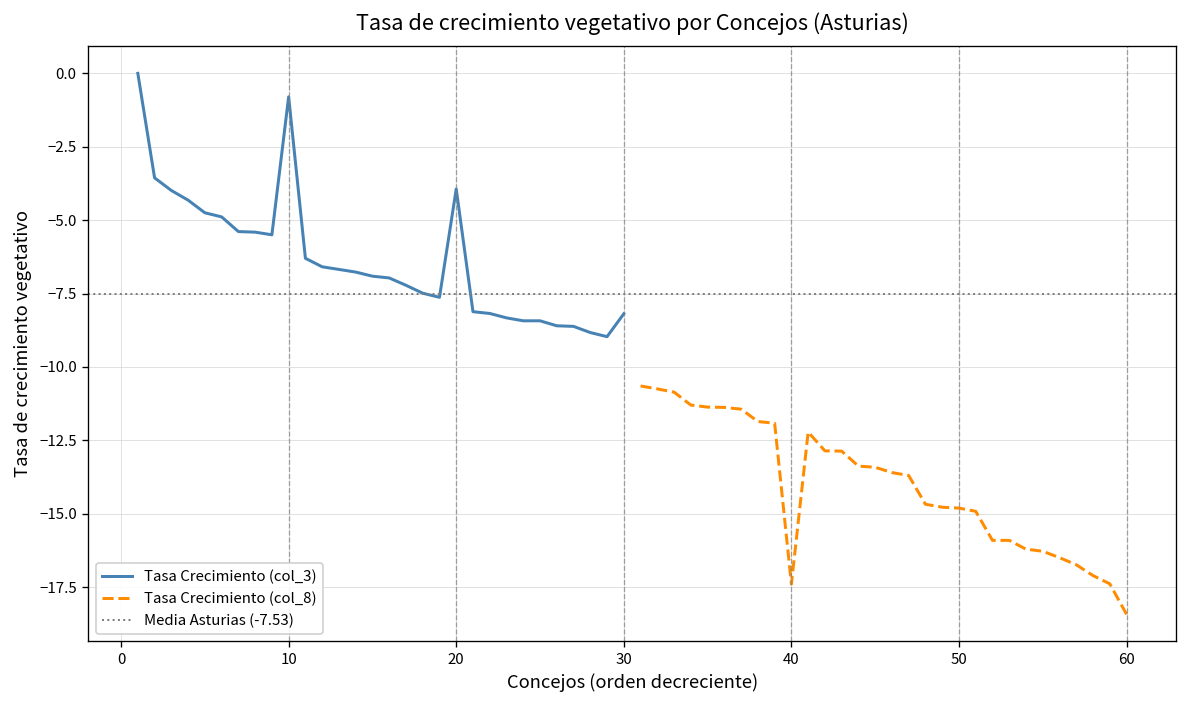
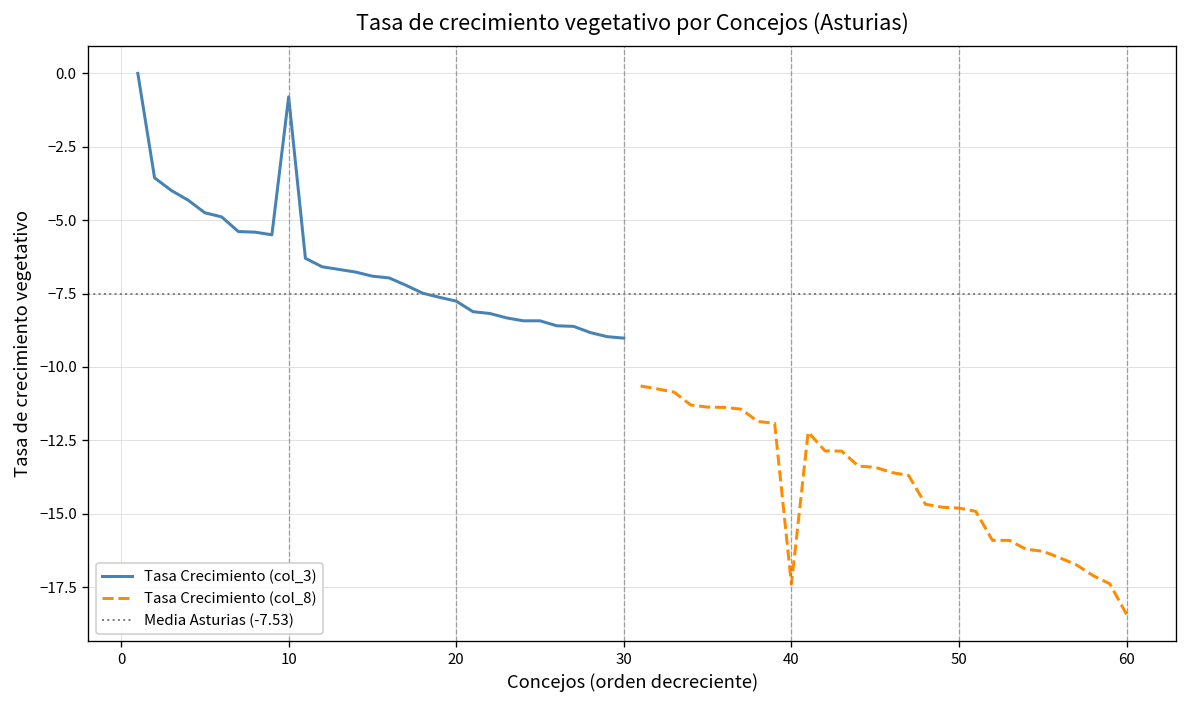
  {
    "Tasa Crecimiento (col_3)": {
      "10": -0.8,
-     "20": -3.9,
-     "30": -8.2
+     "20": -7.8,
+     "30": -9.0
    },
    "Tasa Crecimiento (col_8)": {
      "40": -17.4,
      "50": -14.8,
      "60": -18.4
    }
  }
